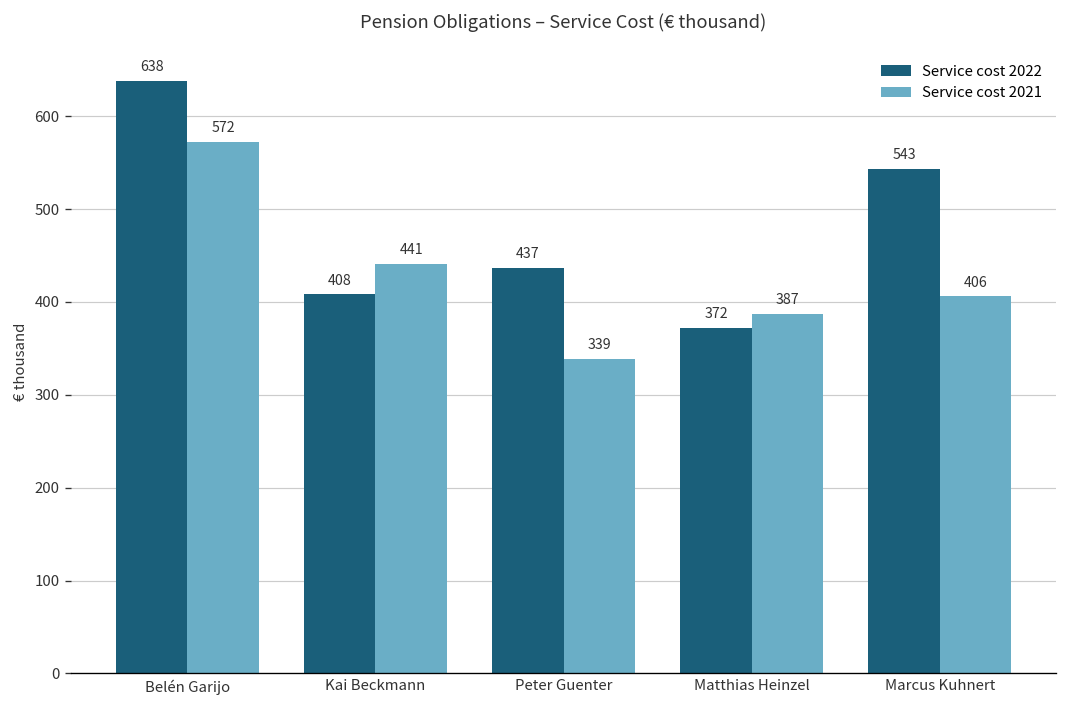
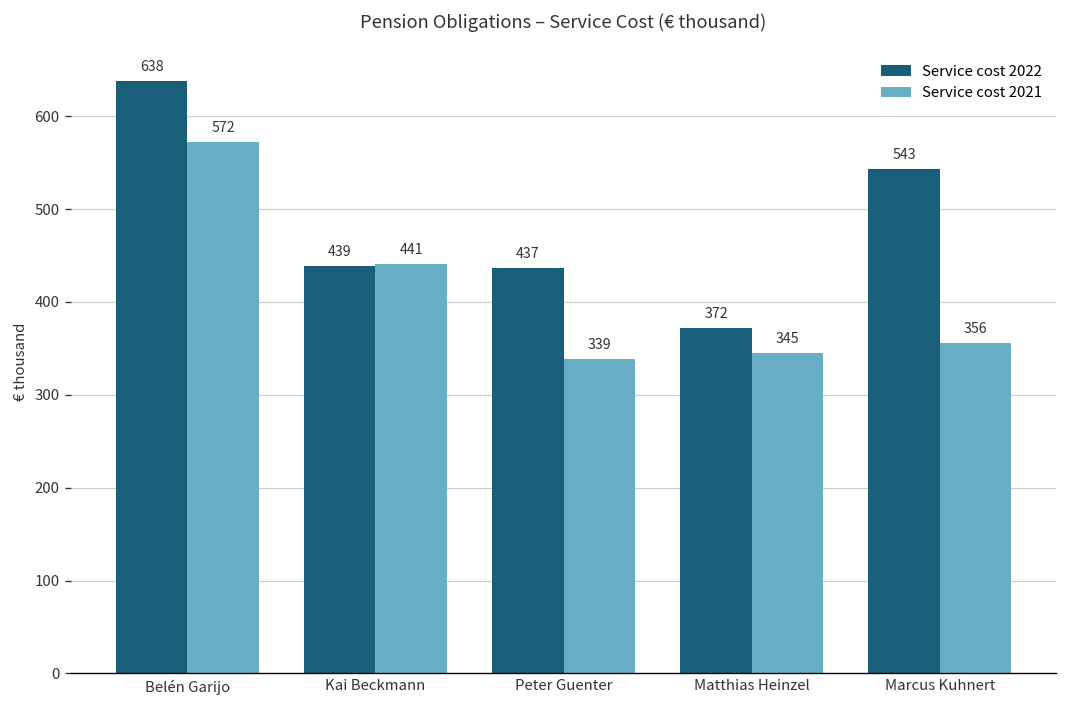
  {
    "Service cost 2022": {
      "Belén Garijo": 638,
-     "Kai Beckmann": 408,
+     "Kai Beckmann": 439,
      "Peter Guenter": 437,
      "Matthias Heinzel": 372,
      "Marcus Kuhnert": 543
    },
    "Service cost 2021": {
      "Belén Garijo": 572,
      "Kai Beckmann": 441,
      "Peter Guenter": 339,
-     "Matthias Heinzel": 387,
-     "Marcus Kuhnert": 406
+     "Matthias Heinzel": 345,
+     "Marcus Kuhnert": 356
    }
  }
